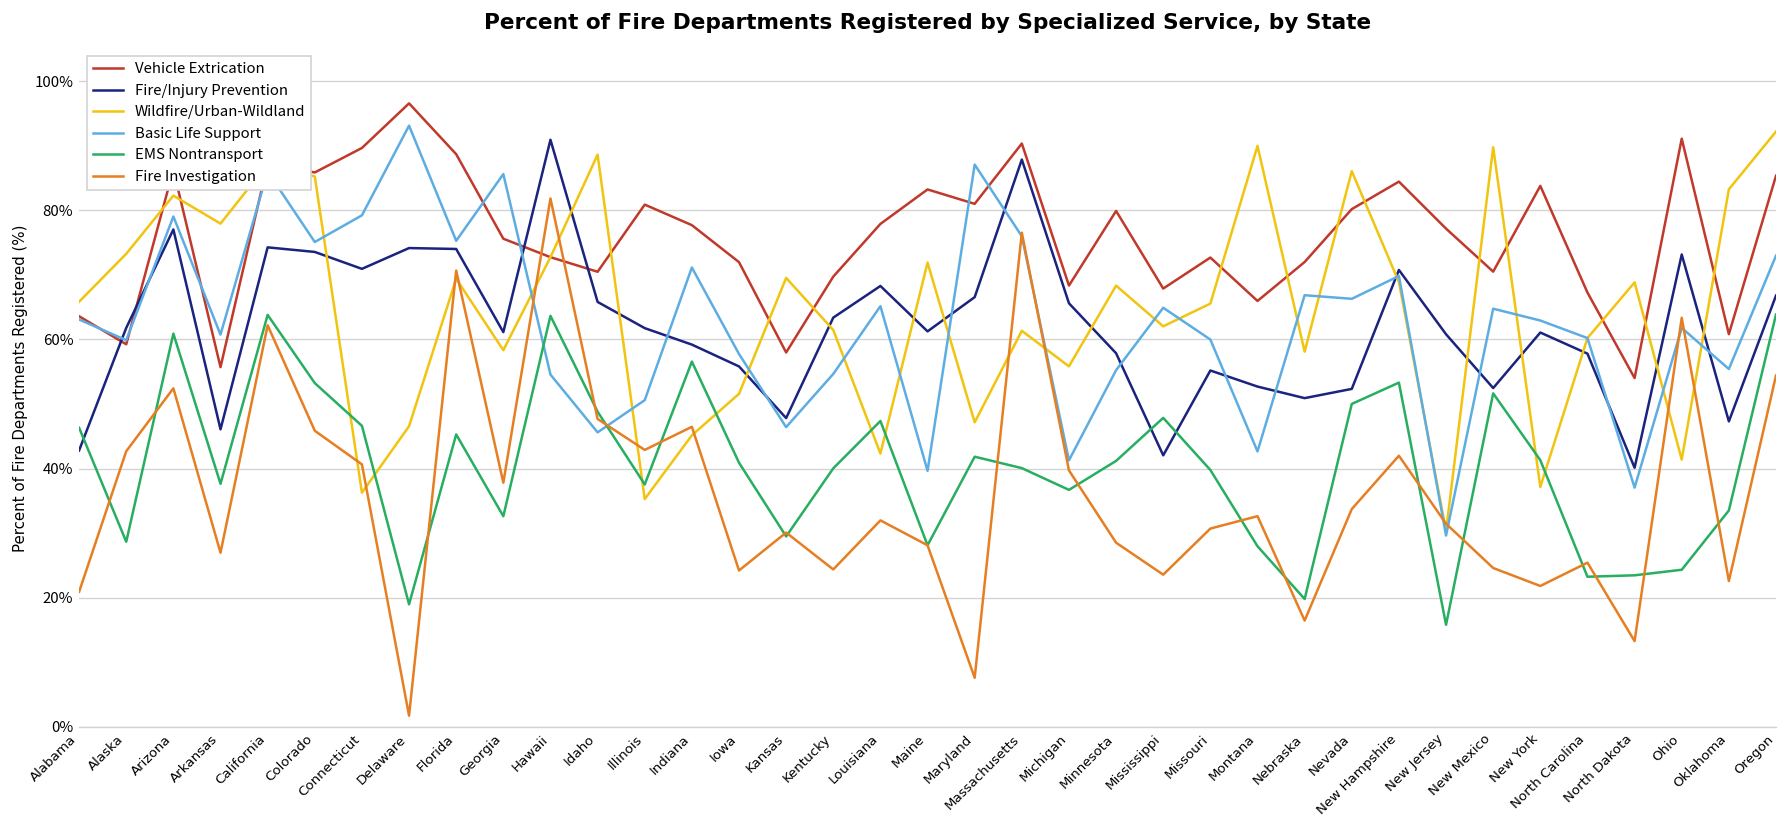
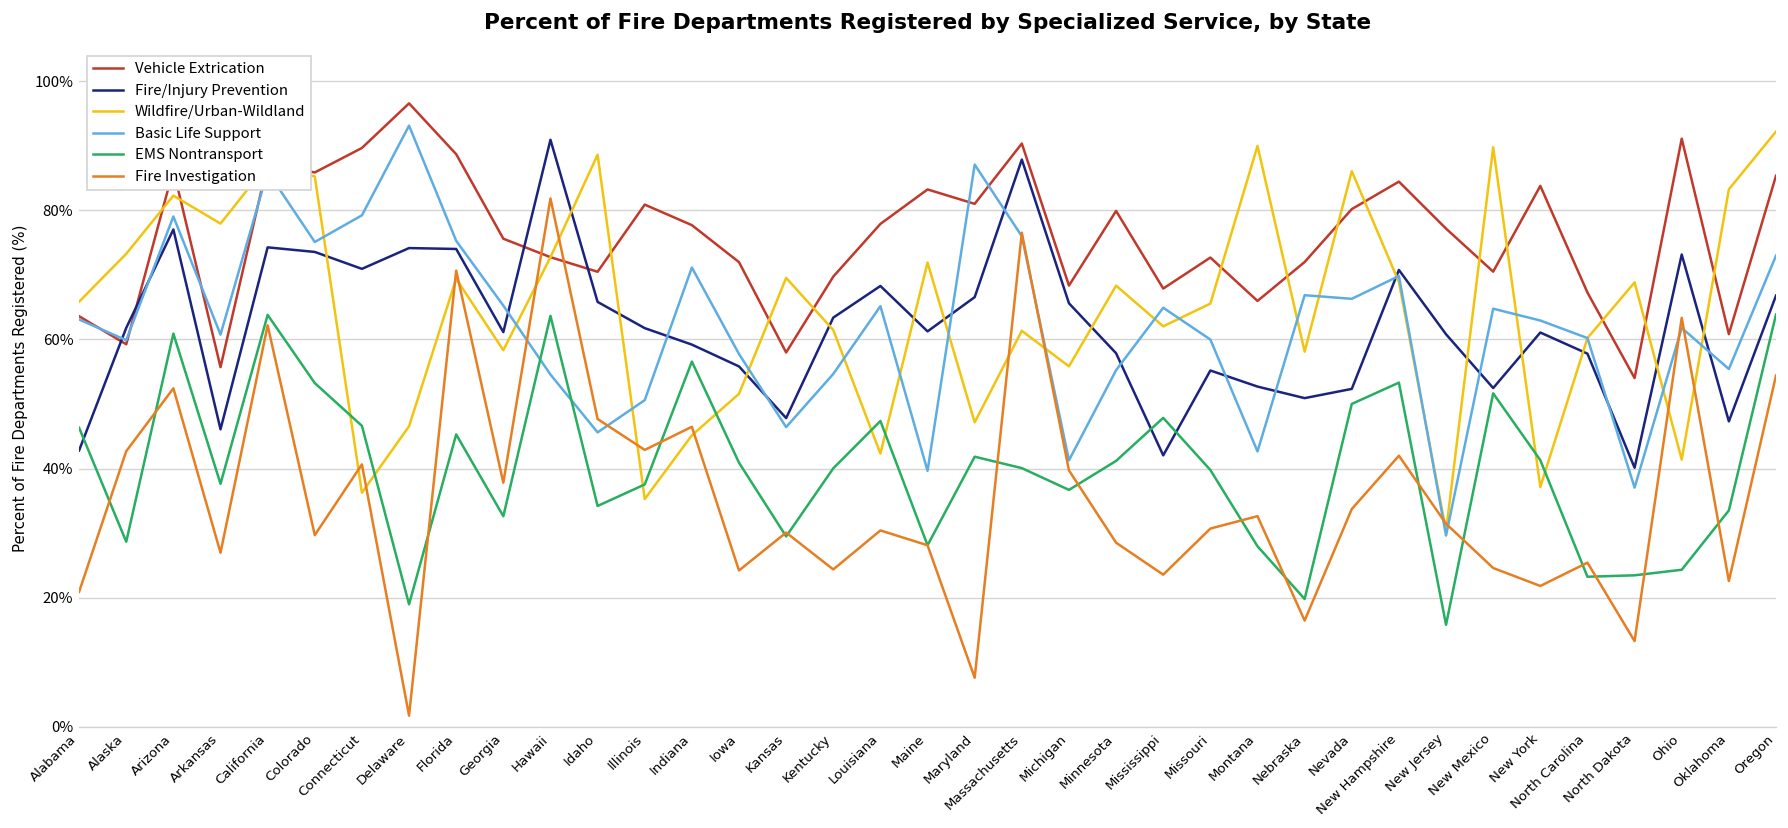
  {
    "Basic Life Support": {
      "Alabama": "63%",
      "Alaska": "60%",
      "Arizona": "79%",
      "Arkansas": "61%",
      "Colorado": "75%",
      "Connecticut": "79%",
      "Delaware": "93%",
      "Florida": "75%",
-     "Georgia": "86%",
+     "Georgia": "65%",
      "Hawaii": "55%",
      "Idaho": "46%",
      "Illinois": "51%",
      "Indiana": "71%",
      "Iowa": "58%",
      "Kansas": "46%",
      "Kentucky": "55%",
      "Louisiana": "65%",
      "Maine": "40%",
      "Maryland": "87%",
      "Massachusetts": "76%",
      "Michigan": "41%",
      "Minnesota": "55%",
      "Mississippi": "65%",
      "Missouri": "60%",
      "Montana": "43%",
      "Nebraska": "67%",
      "Nevada": "66%",
      "New Hampshire": "70%",
      "New Jersey": "30%",
      "New Mexico": "65%",
      "New York": "63%",
      "North Dakota": "37%",
      "Ohio": "62%",
      "Oklahoma": "55%",
      "Oregon": "73%"
    },
    "EMS Nontransport": {
      "Alabama": "46%",
      "Alaska": "29%",
      "Arizona": "61%",
      "Arkansas": "38%",
      "California": "64%",
      "Colorado": "53%",
      "Connecticut": "47%",
      "Delaware": "19%",
      "Florida": "45%",
      "Georgia": "33%",
      "Hawaii": "64%",
-     "Idaho": "49%",
+     "Idaho": "34%",
      "Illinois": "38%",
      "Indiana": "57%",
      "Iowa": "41%",
      "Kansas": "29%",
      "Kentucky": "40%",
      "Louisiana": "47%",
      "Maryland": "42%",
      "Massachusetts": "40%",
      "Michigan": "37%",
      "Minnesota": "41%",
      "Mississippi": "48%",
      "Missouri": "40%",
      "Montana": "28%",
      "Nebraska": "20%",
      "Nevada": "50%",
      "New Hampshire": "53%",
      "New Jersey": "16%",
      "New Mexico": "52%",
      "New York": "41%",
      "North Carolina": "23%",
      "North Dakota": "23%",
      "Ohio": "24%",
      "Oklahoma": "34%",
      "Oregon": "64%"
    },
    "Fire Investigation": {
      "Alabama": "21%",
      "Alaska": "43%",
      "Arizona": "52%",
      "Arkansas": "27%",
      "California": "62%",
-     "Colorado": "46%",
+     "Colorado": "30%",
      "Connecticut": "41%",
      "Delaware": "2%",
      "Florida": "71%",
      "Georgia": "38%",
      "Hawaii": "82%",
      "Idaho": "48%",
      "Illinois": "43%",
      "Indiana": "46%",
      "Iowa": "24%",
      "Kansas": "30%",
      "Kentucky": "24%",
-     "Louisiana": "32%",
+     "Louisiana": "30%",
      "Maryland": "8%",
      "Massachusetts": "77%",
      "Michigan": "40%",
      "Minnesota": "29%",
      "Mississippi": "24%",
      "Missouri": "31%",
      "Montana": "33%",
      "Nebraska": "16%",
      "Nevada": "34%",
      "New Hampshire": "42%",
      "New Jersey": "31%",
      "New Mexico": "25%",
      "New York": "22%",
      "North Carolina": "25%",
      "North Dakota": "13%",
      "Ohio": "63%",
      "Oklahoma": "23%",
      "Oregon": "54%"
    }
  }
